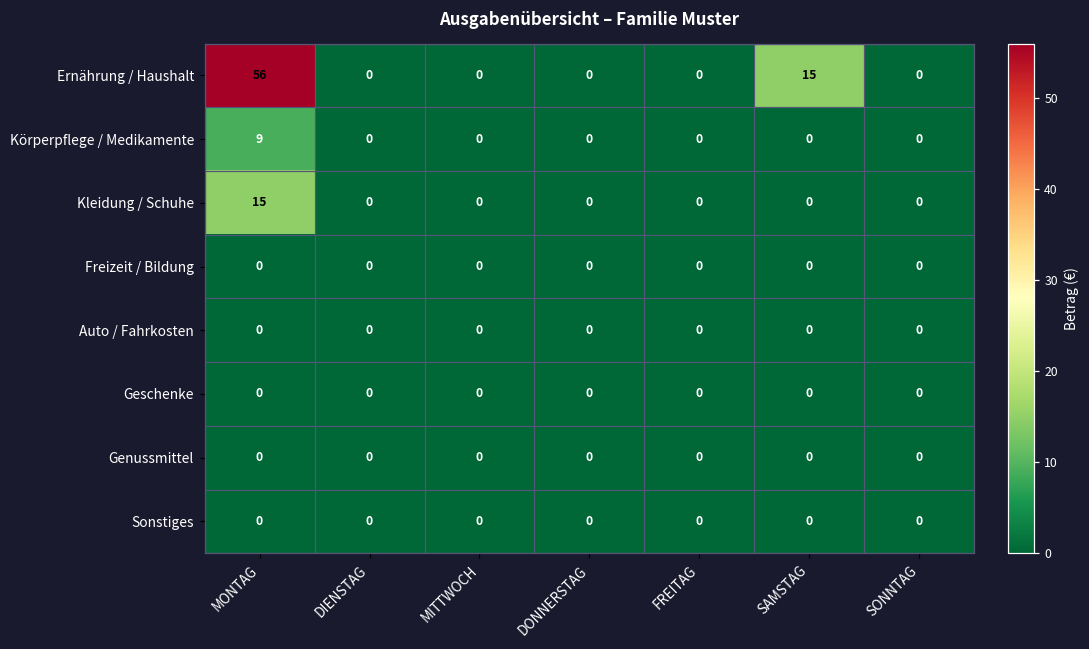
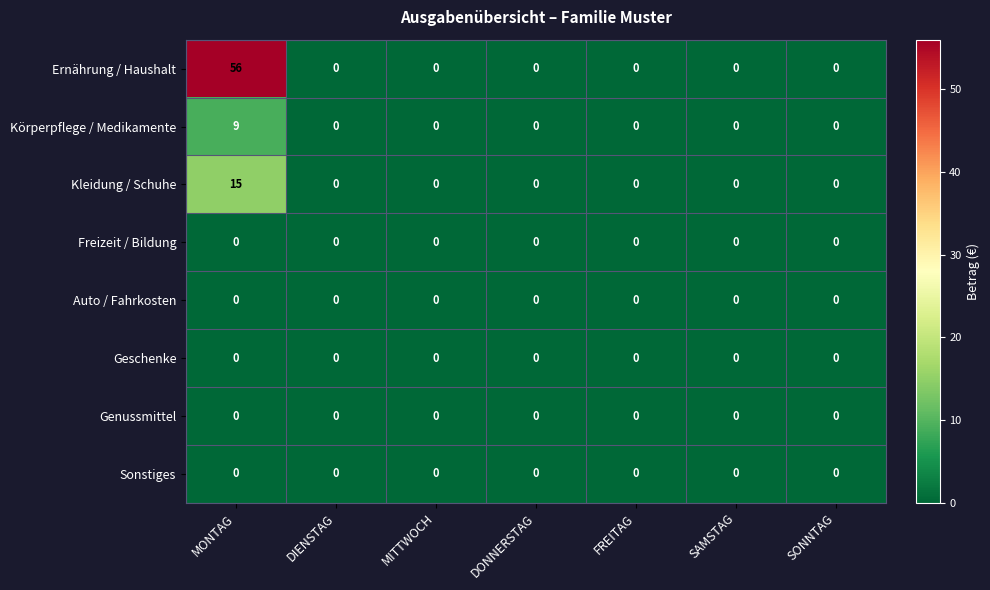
  {
    "Ernährung / Haushalt": {
      "MONTAG": 56,
      "DIENSTAG": 0,
      "MITTWOCH": 0,
      "DONNERSTAG": 0,
      "FREITAG": 0,
-     "SAMSTAG": 15,
+     "SAMSTAG": 0,
      "SONNTAG": 0
    },
    "Körperpflege / Medikamente": {
      "MONTAG": 9,
      "DIENSTAG": 0,
      "MITTWOCH": 0,
      "DONNERSTAG": 0,
      "FREITAG": 0,
      "SAMSTAG": 0,
      "SONNTAG": 0
    },
    "Kleidung / Schuhe": {
      "MONTAG": 15,
      "DIENSTAG": 0,
      "MITTWOCH": 0,
      "DONNERSTAG": 0,
      "FREITAG": 0,
      "SAMSTAG": 0,
      "SONNTAG": 0
    },
    "Freizeit / Bildung": {
      "MONTAG": 0,
      "DIENSTAG": 0,
      "MITTWOCH": 0,
      "DONNERSTAG": 0,
      "FREITAG": 0,
      "SAMSTAG": 0,
      "SONNTAG": 0
    },
    "Auto / Fahrkosten": {
      "MONTAG": 0,
      "DIENSTAG": 0,
      "MITTWOCH": 0,
      "DONNERSTAG": 0,
      "FREITAG": 0,
      "SAMSTAG": 0,
      "SONNTAG": 0
    },
    "Geschenke": {
      "MONTAG": 0,
      "DIENSTAG": 0,
      "MITTWOCH": 0,
      "DONNERSTAG": 0,
      "FREITAG": 0,
      "SAMSTAG": 0,
      "SONNTAG": 0
    },
    "Genussmittel": {
      "MONTAG": 0,
      "DIENSTAG": 0,
      "MITTWOCH": 0,
      "DONNERSTAG": 0,
      "FREITAG": 0,
      "SAMSTAG": 0,
      "SONNTAG": 0
    },
    "Sonstiges": {
      "MONTAG": 0,
      "DIENSTAG": 0,
      "MITTWOCH": 0,
      "DONNERSTAG": 0,
      "FREITAG": 0,
      "SAMSTAG": 0,
      "SONNTAG": 0
    }
  }
